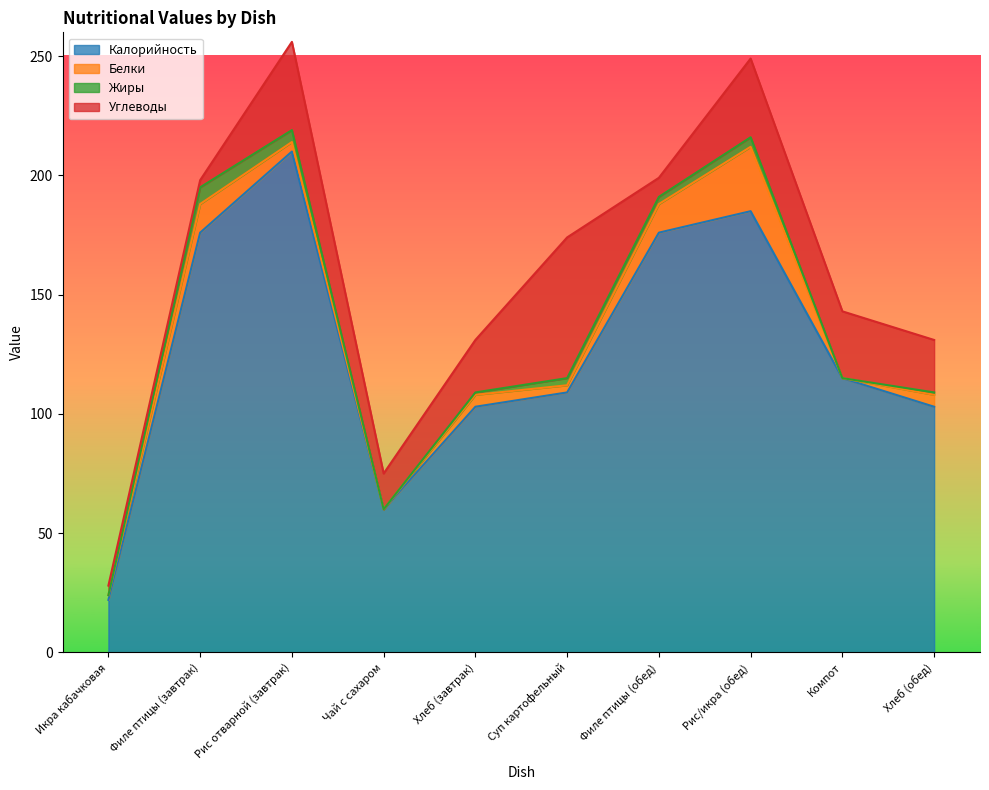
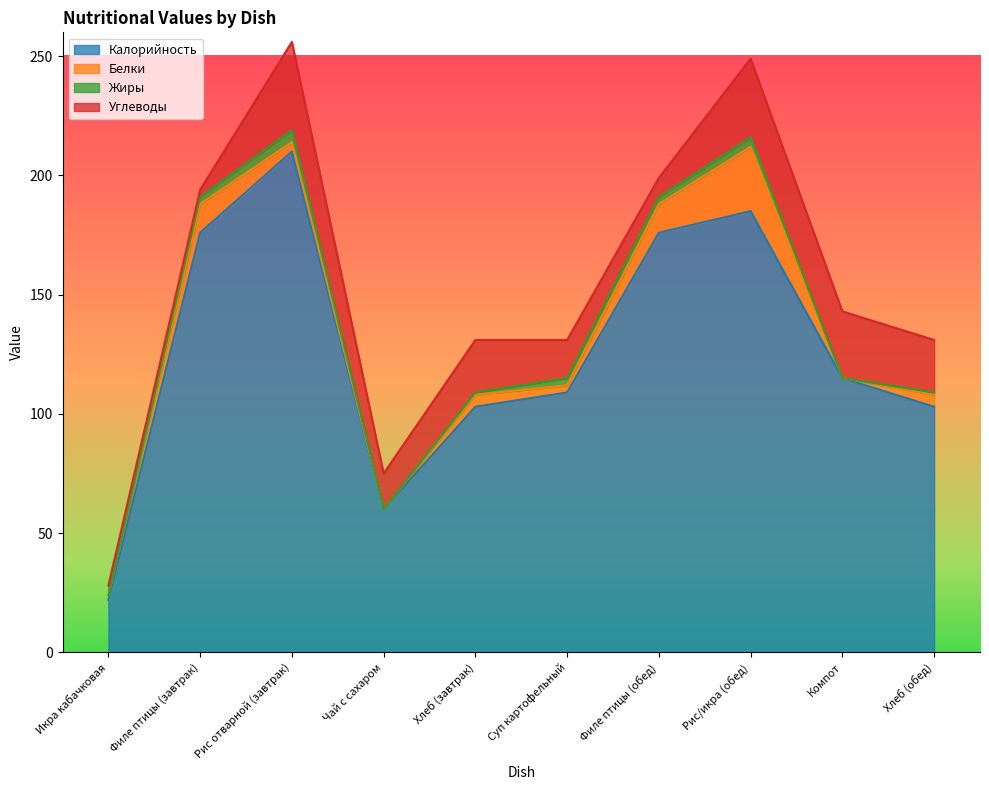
  {
    "Калорийность": {
      "Икра кабачковая": 22,
      "Филе птицы (завтрак)": 176,
      "Рис отварной (завтрак)": 210,
      "Хлеб (завтрак)": 103,
      "Суп картофельный": 109,
      "Филе птицы (обед)": 176,
      "Рис/икра (обед)": 185,
      "Хлеб (обед)": 103
    },
    "Белки": {
      "Филе птицы (завтрак)": 12,
      "Рис отварной (завтрак)": 4,
      "Суп картофельный": 3,
      "Филе птицы (обед)": 12,
      "Рис/икра (обед)": 27
    },
    "Жиры": {
-     "Филе птицы (завтрак)": 7,
+     "Филе птицы (завтрак)": 3,
      "Рис отварной (завтрак)": 5,
      "Суп картофельный": 3,
      "Филе птицы (обед)": 3,
      "Рис/икра (обед)": 4
    },
    "Углеводы": {
      "Икра кабачковая": 4,
      "Филе птицы (завтрак)": 3,
      "Рис отварной (завтрак)": 37,
      "Чай с сахаром": 15,
      "Хлеб (завтрак)": 22,
-     "Суп картофельный": 59,
+     "Суп картофельный": 16,
      "Филе птицы (обед)": 8,
      "Рис/икра (обед)": 33,
      "Компот": 28,
      "Хлеб (обед)": 22
    }
  }
